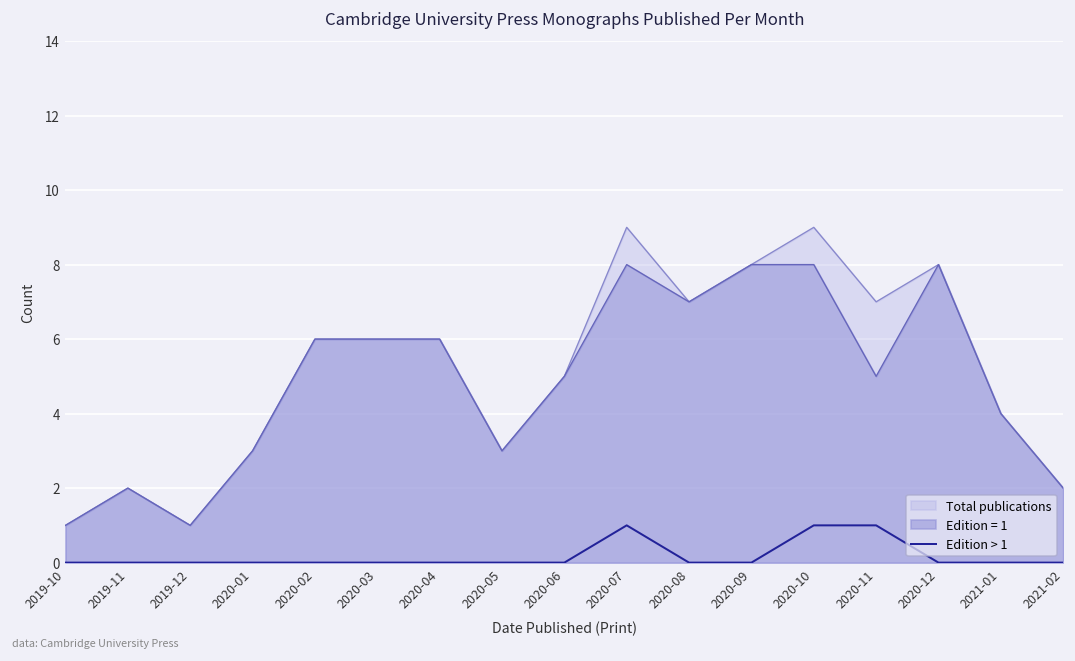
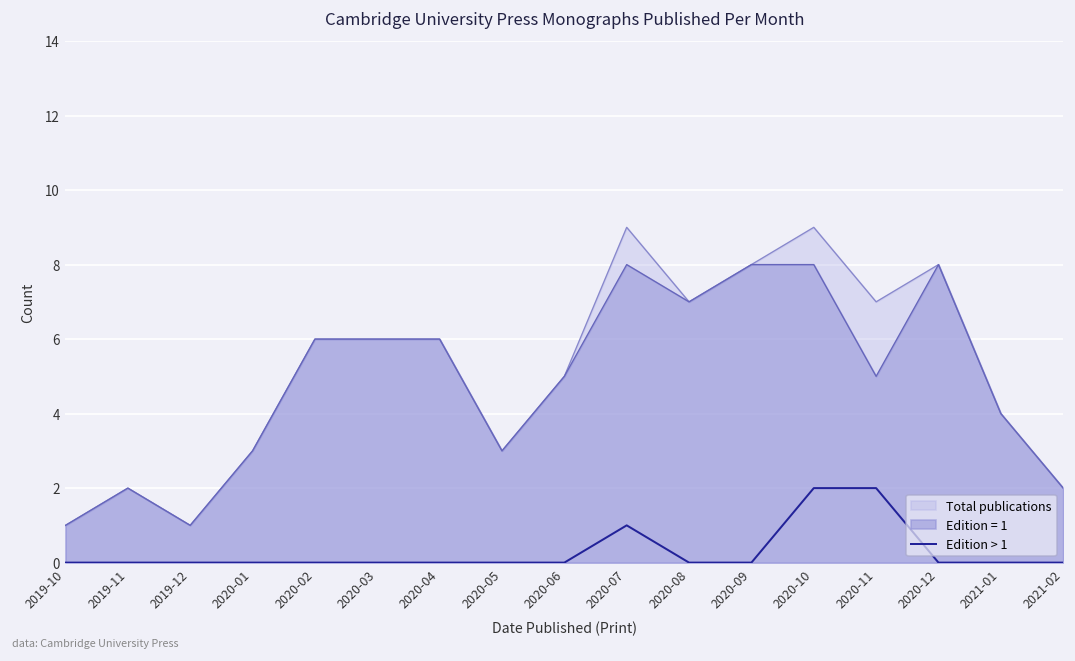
  {
    "Edition > 1": {
      "2019-10": 0,
      "2019-11": 0,
      "2019-12": 0,
      "2020-01": 0,
      "2020-02": 0,
      "2020-03": 0,
      "2020-04": 0,
      "2020-05": 0,
      "2020-06": 0,
      "2020-07": 1,
      "2020-08": 0,
      "2020-09": 0,
-     "2020-10": 1,
-     "2020-11": 1,
+     "2020-10": 2,
+     "2020-11": 2,
      "2020-12": 0,
      "2021-01": 0,
      "2021-02": 0
    }
  }
